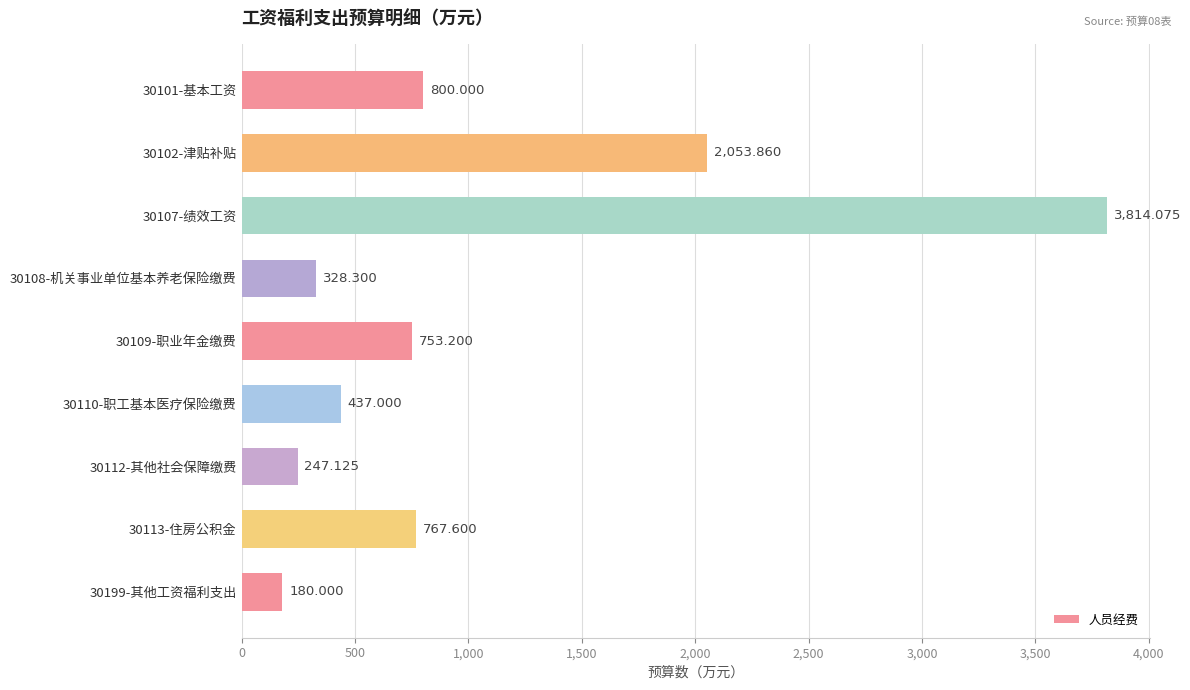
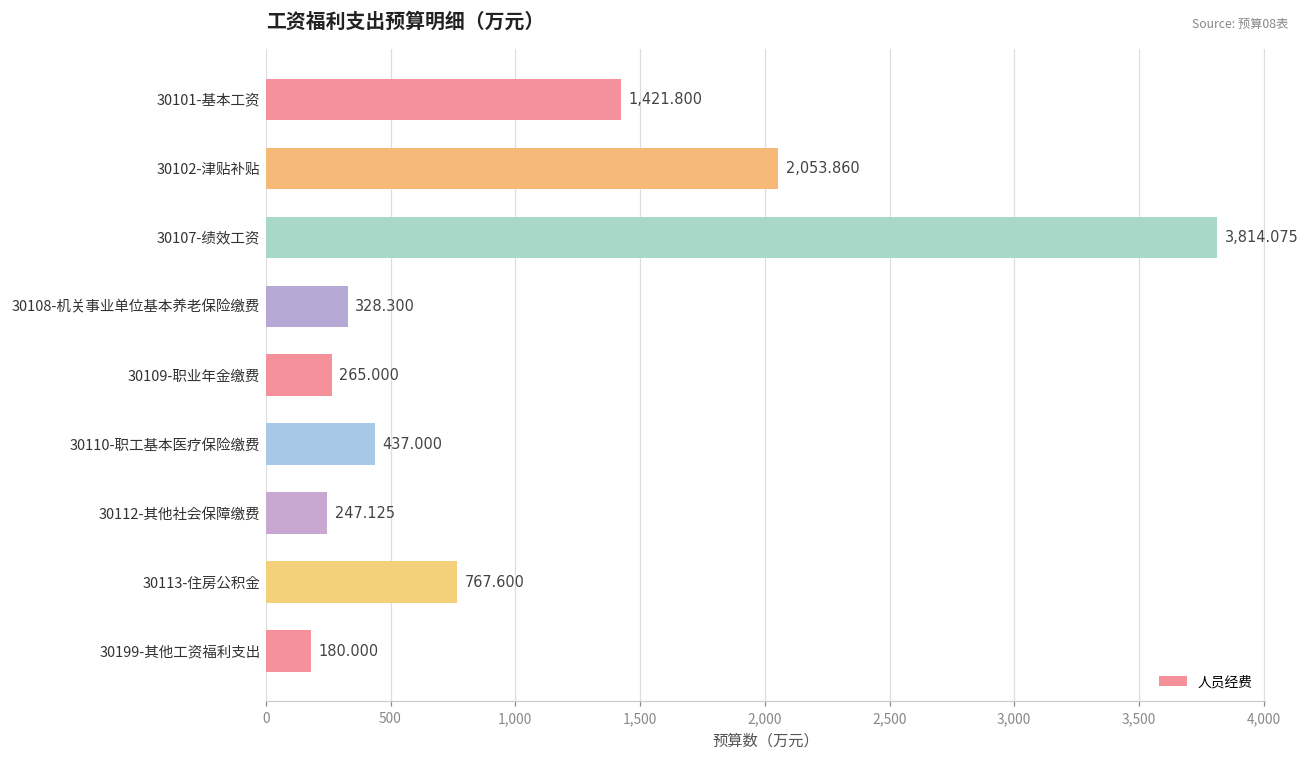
  {
-   "30101-基本工资": "800.000",
+   "30101-基本工资": "1,421.800",
    "30102-津贴补贴": "2,053.860",
    "30107-绩效工资": "3,814.075",
    "30108-机关事业单位基本养老保险缴费": "328.300",
-   "30109-职业年金缴费": "753.200",
+   "30109-职业年金缴费": "265.000",
    "30110-职工基本医疗保险缴费": "437.000",
    "30112-其他社会保障缴费": "247.125",
    "30113-住房公积金": "767.600",
    "30199-其他工资福利支出": "180.000"
  }
